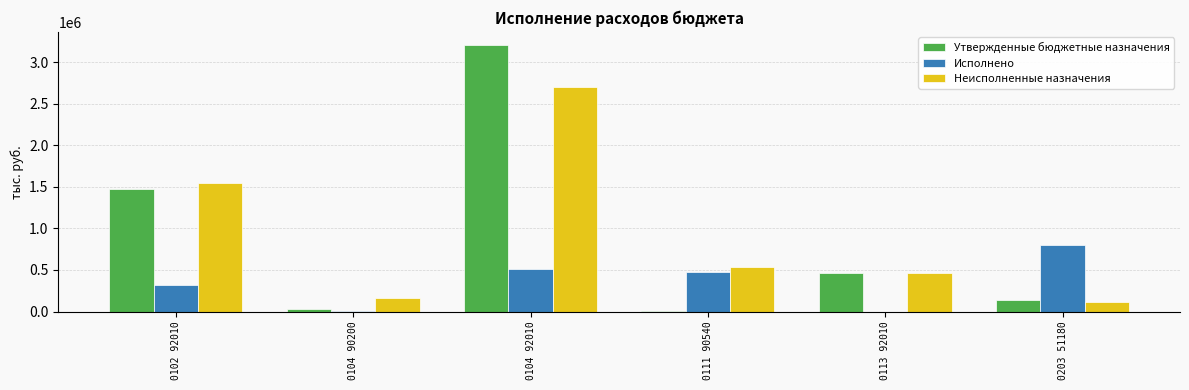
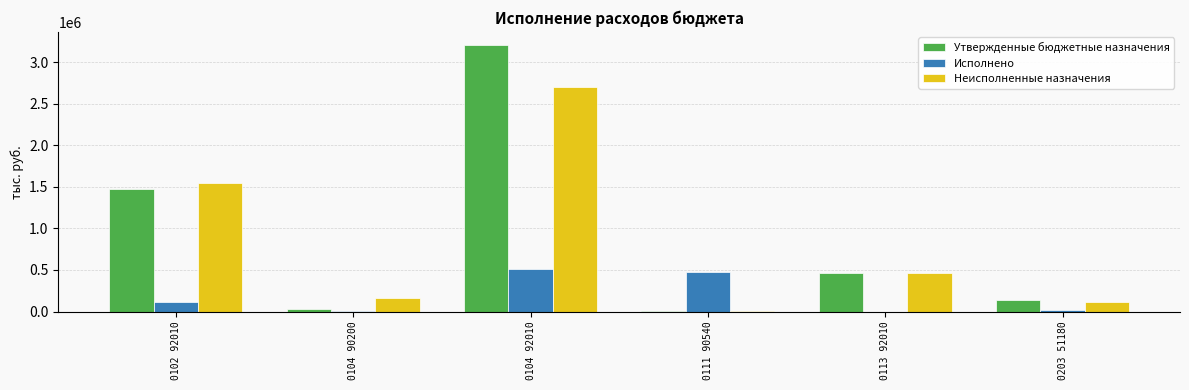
  {
    "Утвержденные бюджетные назначения": {
      "0102 92010": 1500000,
      "0104 92010": 3200000,
      "0113 92010": 500000,
      "0203 51180": 100000
    },
    "Исполнено": {
-     "0102 92010": 300000,
+     "0102 92010": 100000,
      "0104 92010": 500000,
      "0111 90540": 500000,
      "0113 92010": 0,
-     "0203 51180": 800000
+     "0203 51180": 0
    },
    "Неисполненные назначения": {
      "0102 92010": 1500000,
      "0104 90200": 200000,
      "0104 92010": 2700000,
-     "0111 90540": 500000,
+     "0111 90540": 0,
      "0113 92010": 500000,
      "0203 51180": 100000
    }
  }
